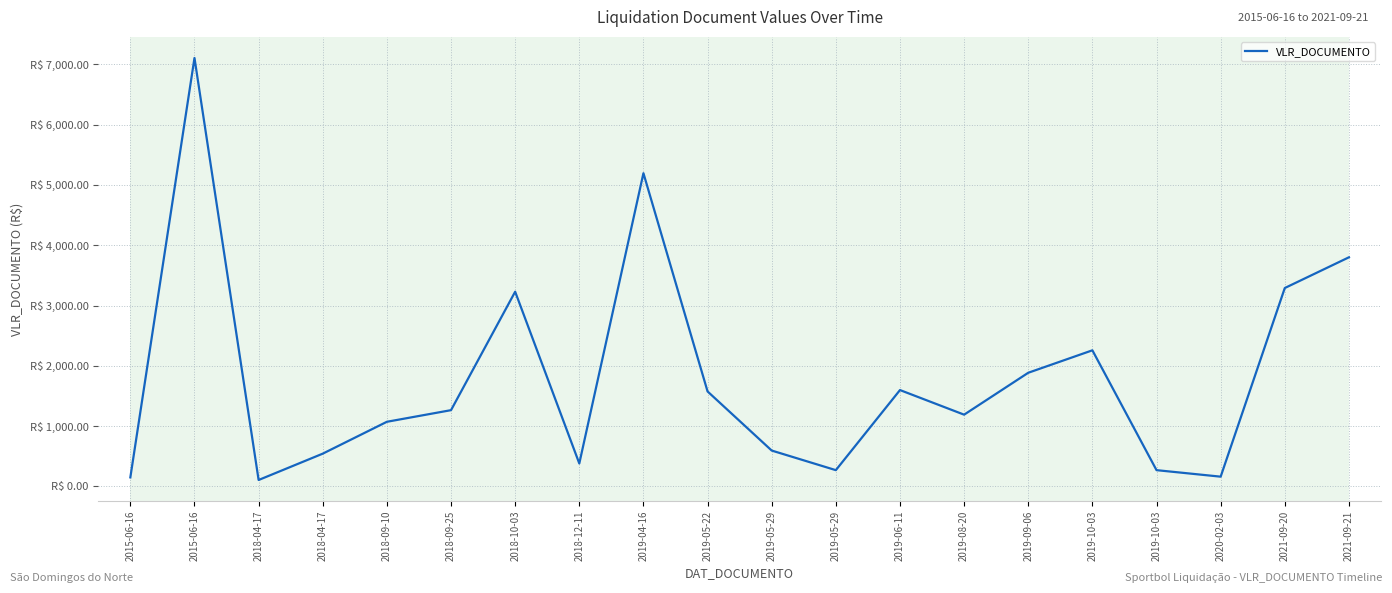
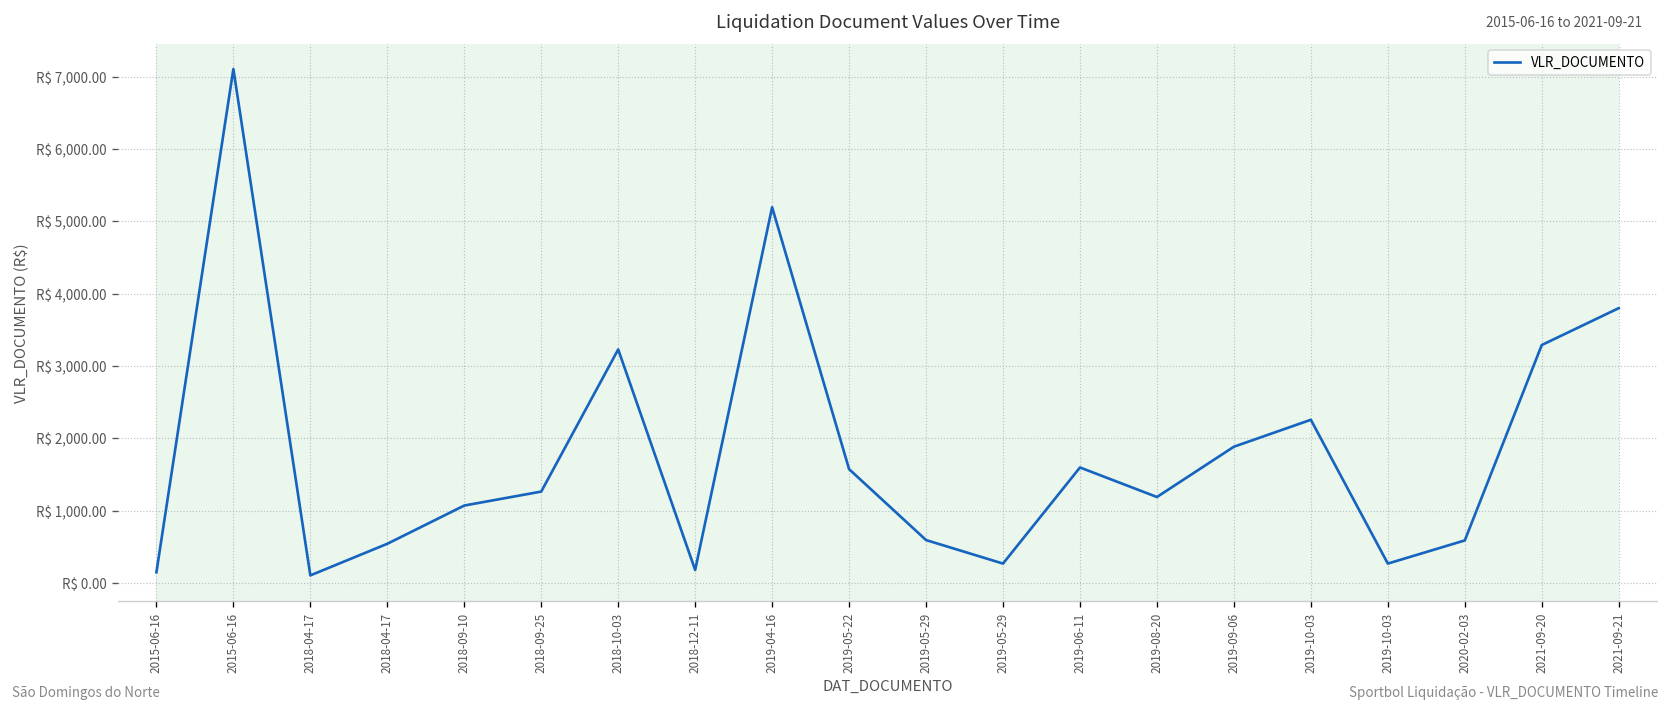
  {
    "2018-09-10": "R$ 1,100",
    "2018-09-25": "R$ 1,300",
    "2018-10-03": "R$ 3,200",
-   "2018-12-11": "R$ 400",
+   "2018-12-11": "R$ 200",
    "2019-04-16": "R$ 5,200",
    "2019-05-22": "R$ 1,600",
    "2019-06-11": "R$ 1,600",
    "2019-08-20": "R$ 1,200",
    "2019-09-06": "R$ 1,900",
-   "2020-02-03": "R$ 200",
+   "2020-02-03": "R$ 600",
    "2021-09-20": "R$ 3,300",
    "2021-09-21": "R$ 3,800"
  }
